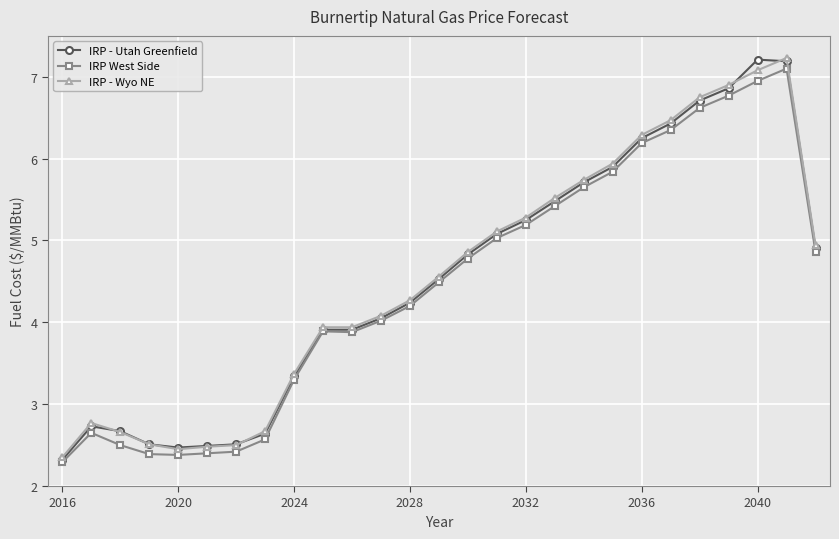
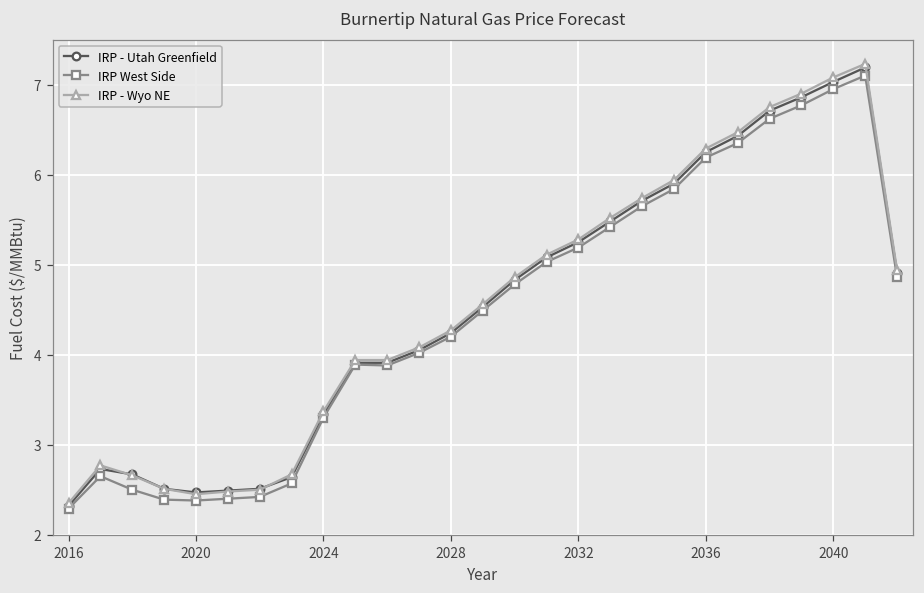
  {
    "IRP - Utah Greenfield": {
      "2036": 6.3,
-     "2040": 7.2
+     "2040": 7.0
    }
  }
